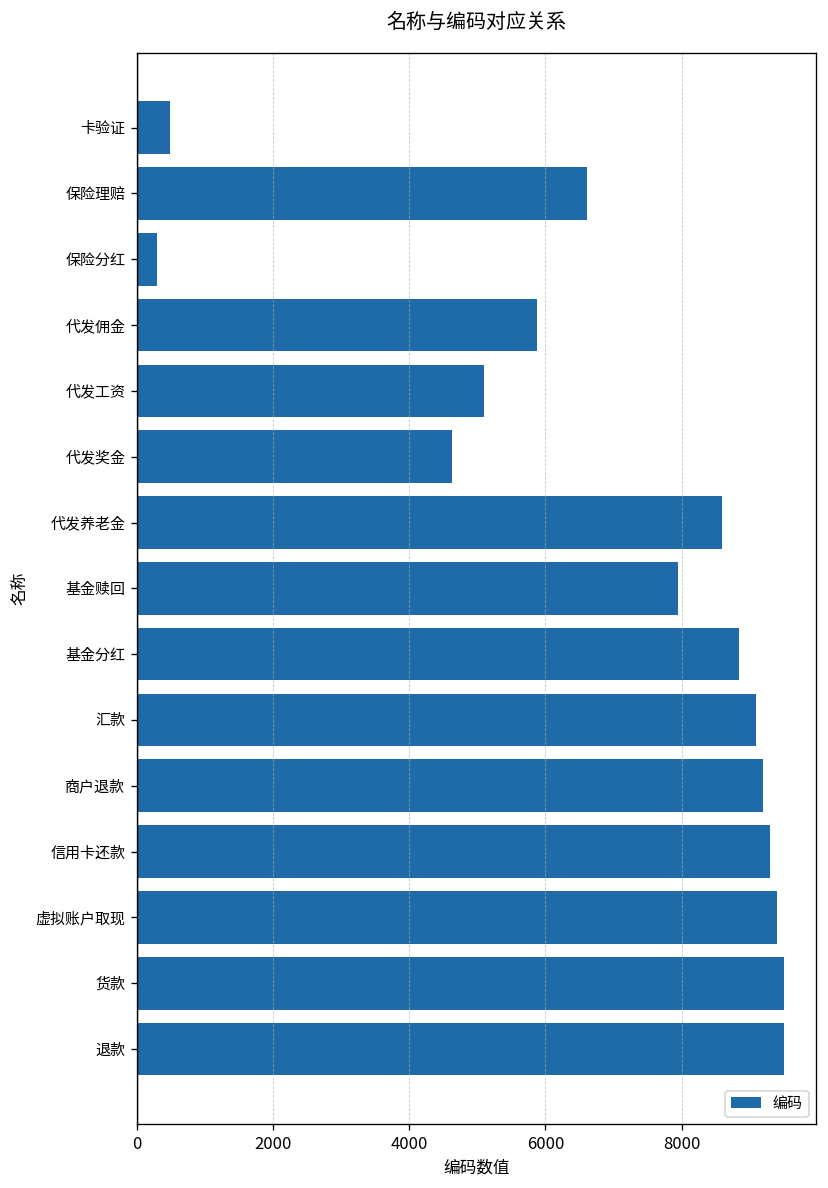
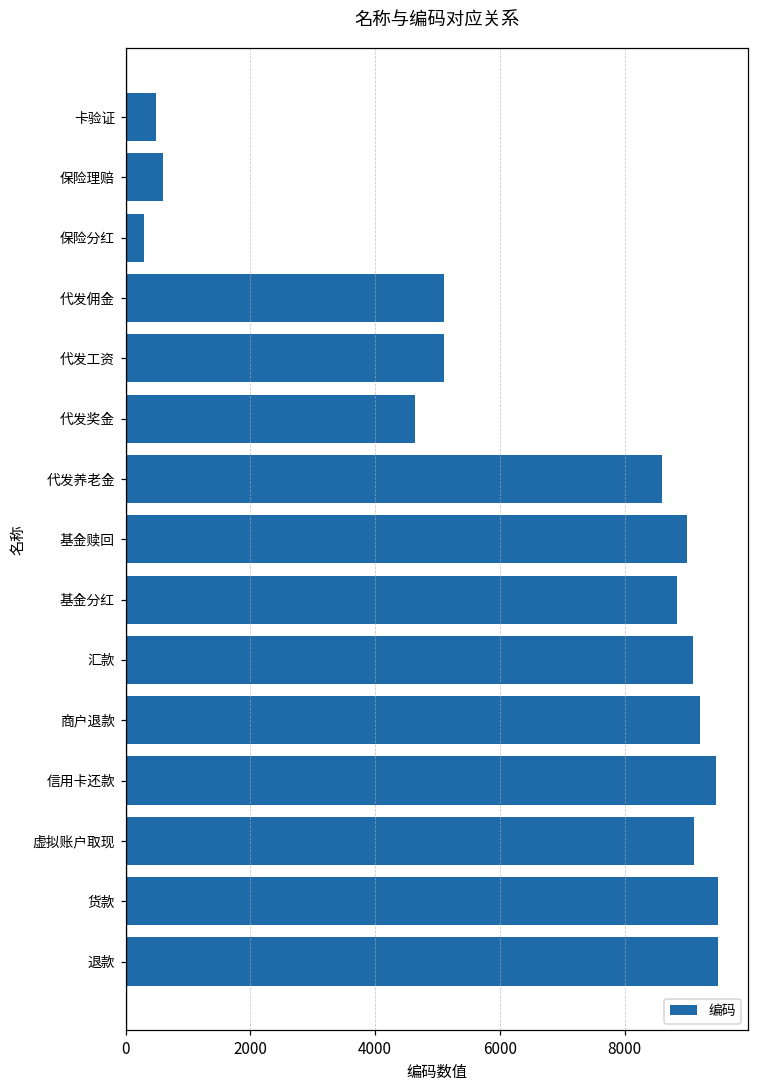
  {
    "卡验证": 500,
-   "保险理赔": 6600,
+   "保险理赔": 600,
    "保险分红": 300,
-   "代发佣金": 5900,
+   "代发佣金": 5100,
    "代发工资": 5100,
    "代发奖金": 4600,
    "代发养老金": 8600,
-   "基金赎回": 7900,
+   "基金赎回": 9000,
    "基金分红": 8800,
    "汇款": 9100,
    "商户退款": 9200,
-   "信用卡还款": 9300,
-   "虚拟账户取现": 9400,
+   "信用卡还款": 9500,
+   "虚拟账户取现": 9100,
    "货款": 9500,
    "退款": 9500
  }
